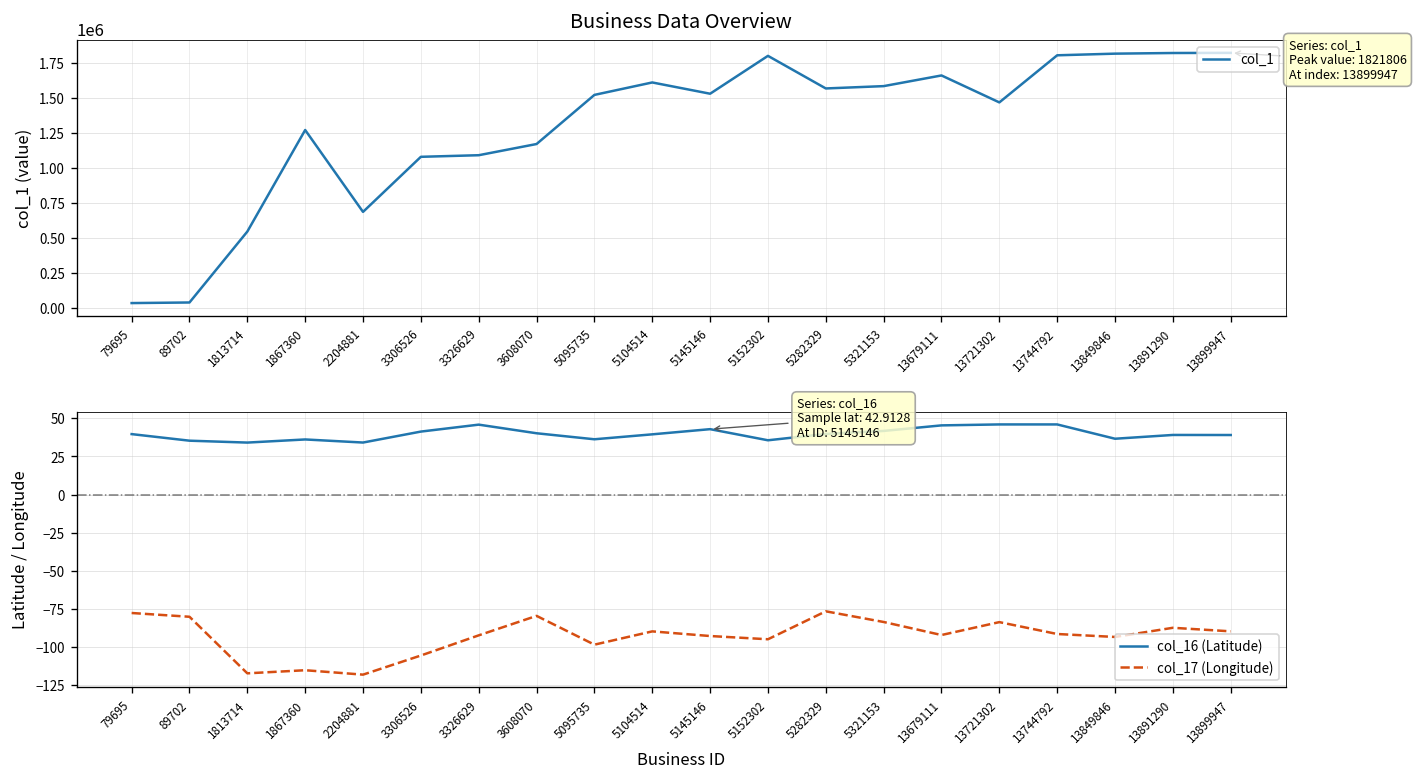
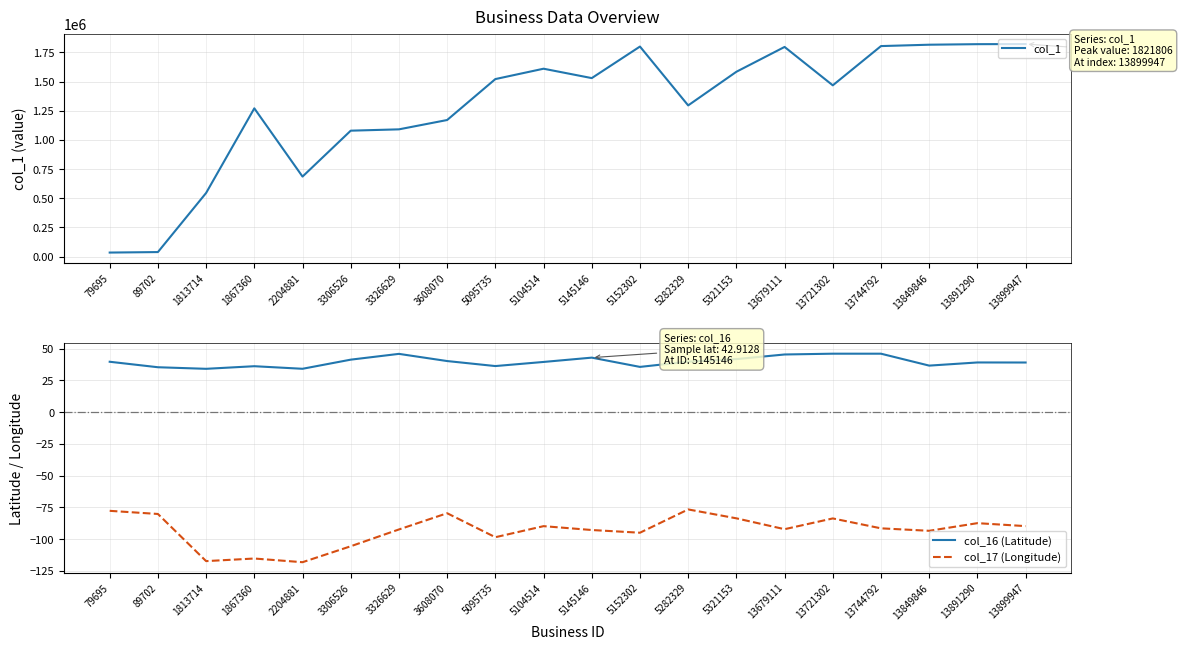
  {
    "Business Data Overview": {
      "79695": 30000,
      "89702": 40000,
      "1813714": 550000,
      "1867360": 1270000,
      "2204881": 690000,
      "3306526": 1080000,
      "3326629": 1090000,
      "3608070": 1170000,
      "5095735": 1520000,
      "5104514": 1610000,
      "5145146": 1530000,
      "5152302": 1800000,
-     "5282329": 1570000,
+     "5282329": 1300000,
      "5321153": 1580000,
-     "13679111": 1660000,
+     "13679111": 1800000,
      "13721302": 1470000,
      "13744792": 1800000,
      "13849846": 1820000,
      "13891290": 1820000
    }
  }
